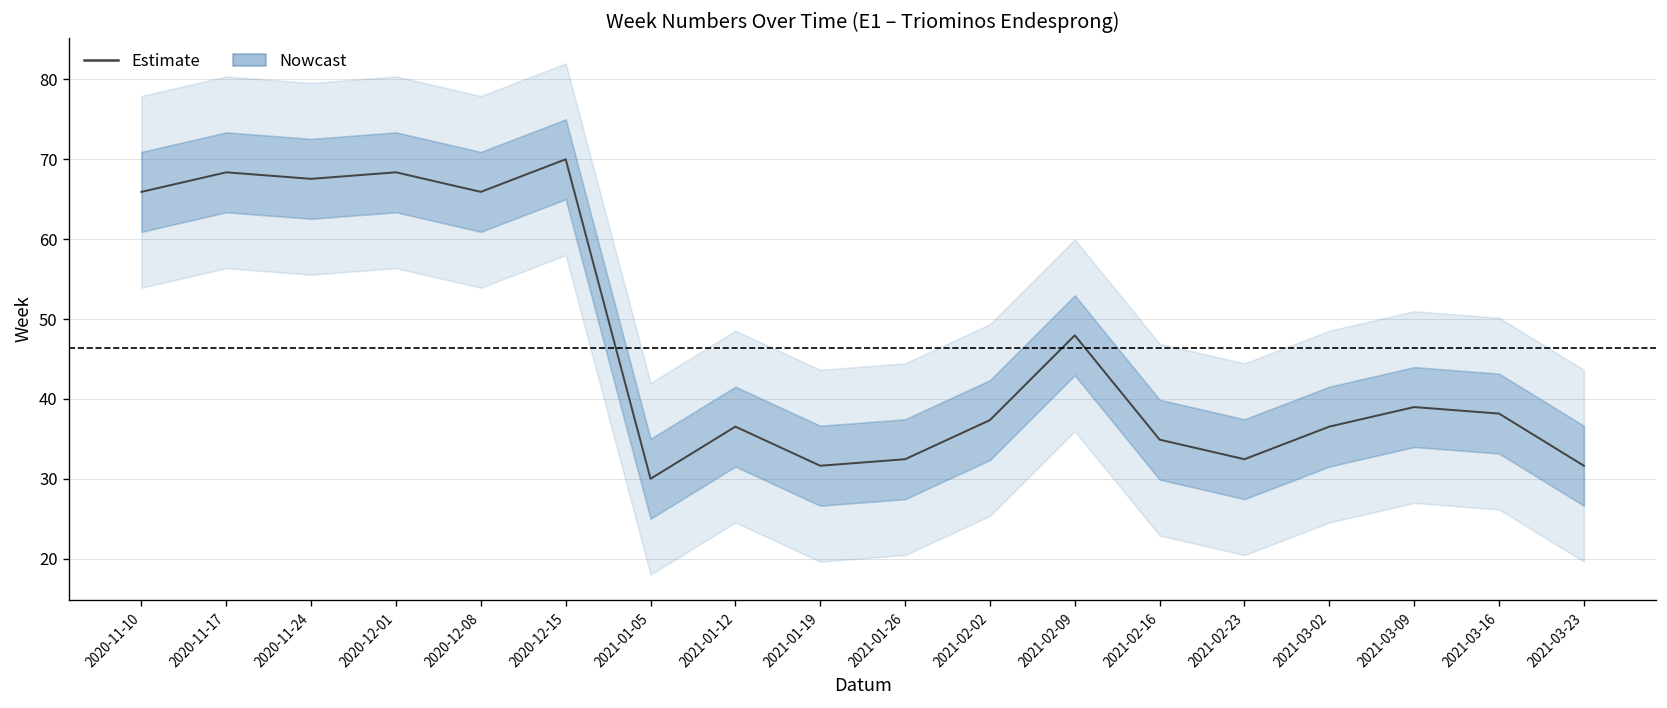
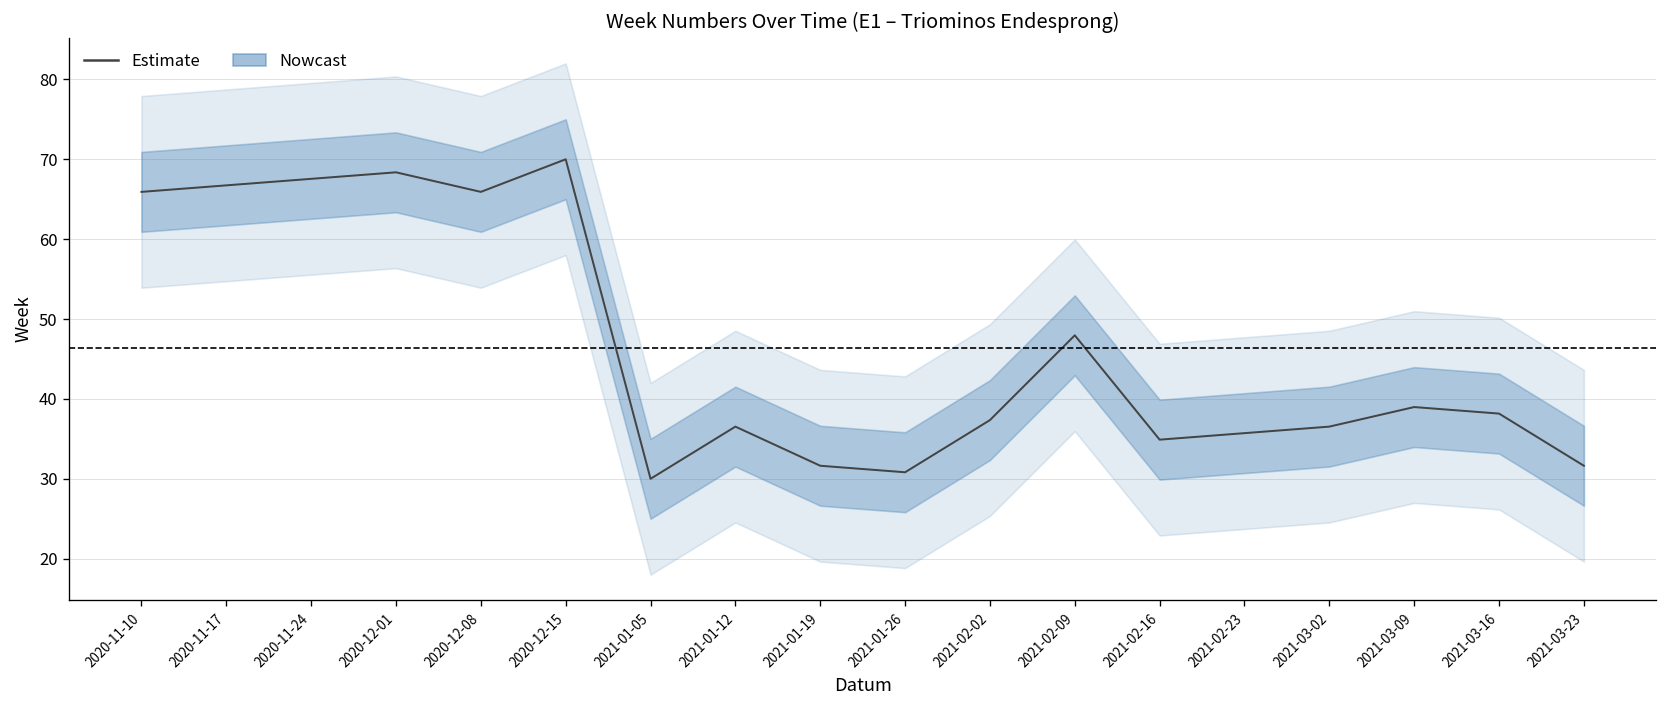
  {
    "Estimate": {
      "2020-11-10": 66,
-     "2020-11-17": 68,
+     "2020-11-17": 67,
      "2020-11-24": 68,
      "2020-12-01": 68,
      "2020-12-08": 66,
      "2020-12-15": 70,
      "2021-01-05": 30,
      "2021-01-12": 37,
      "2021-01-19": 32,
-     "2021-01-26": 32,
+     "2021-01-26": 31,
      "2021-02-02": 37,
      "2021-02-09": 48,
      "2021-02-16": 35,
-     "2021-02-23": 32,
+     "2021-02-23": 36,
      "2021-03-02": 37,
      "2021-03-09": 39,
      "2021-03-16": 38,
      "2021-03-23": 32
    }
  }
